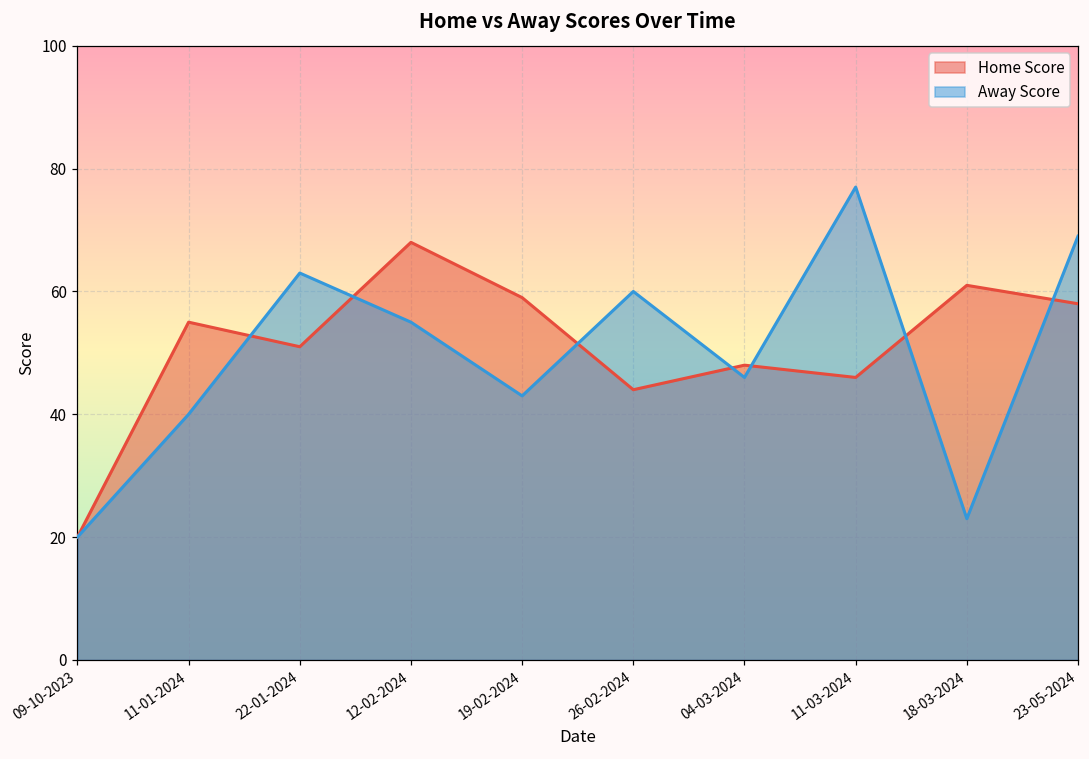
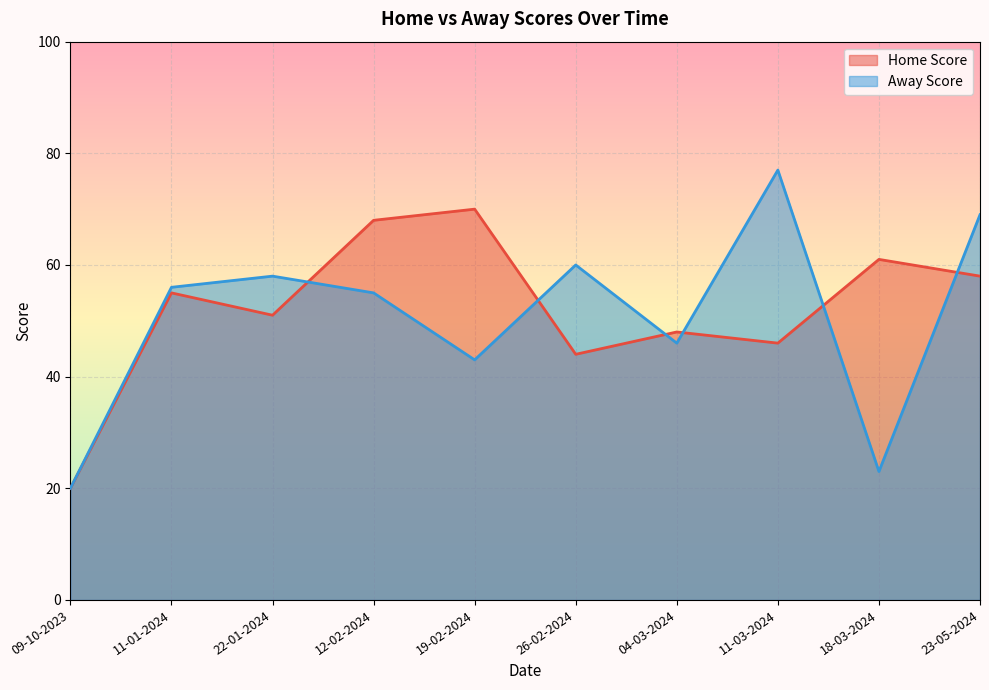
  {
    "Home Score": {
      "11-01-2024": 55,
      "22-01-2024": 51,
      "12-02-2024": 68,
-     "19-02-2024": 59,
+     "19-02-2024": 70,
      "26-02-2024": 44,
      "04-03-2024": 48,
      "11-03-2024": 46,
      "18-03-2024": 61,
      "23-05-2024": 58
    },
    "Away Score": {
-     "11-01-2024": 40,
-     "22-01-2024": 63,
+     "11-01-2024": 56,
+     "22-01-2024": 58,
      "12-02-2024": 55,
      "19-02-2024": 43,
      "26-02-2024": 60,
      "04-03-2024": 46,
      "11-03-2024": 77,
      "18-03-2024": 23,
      "23-05-2024": 69
    }
  }
